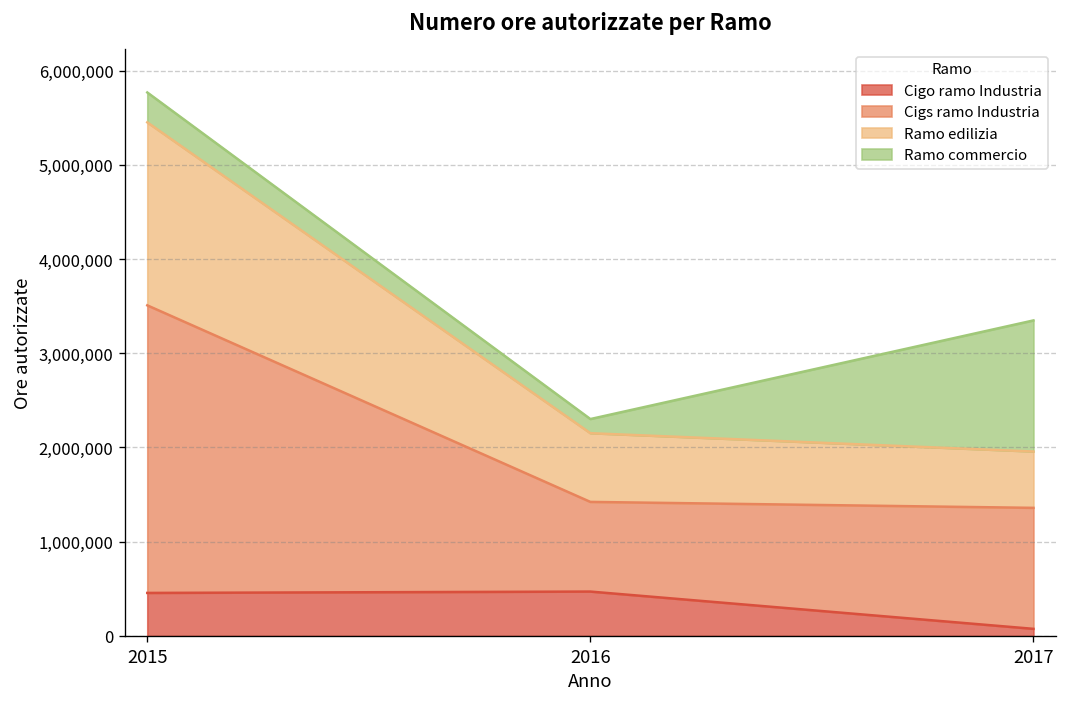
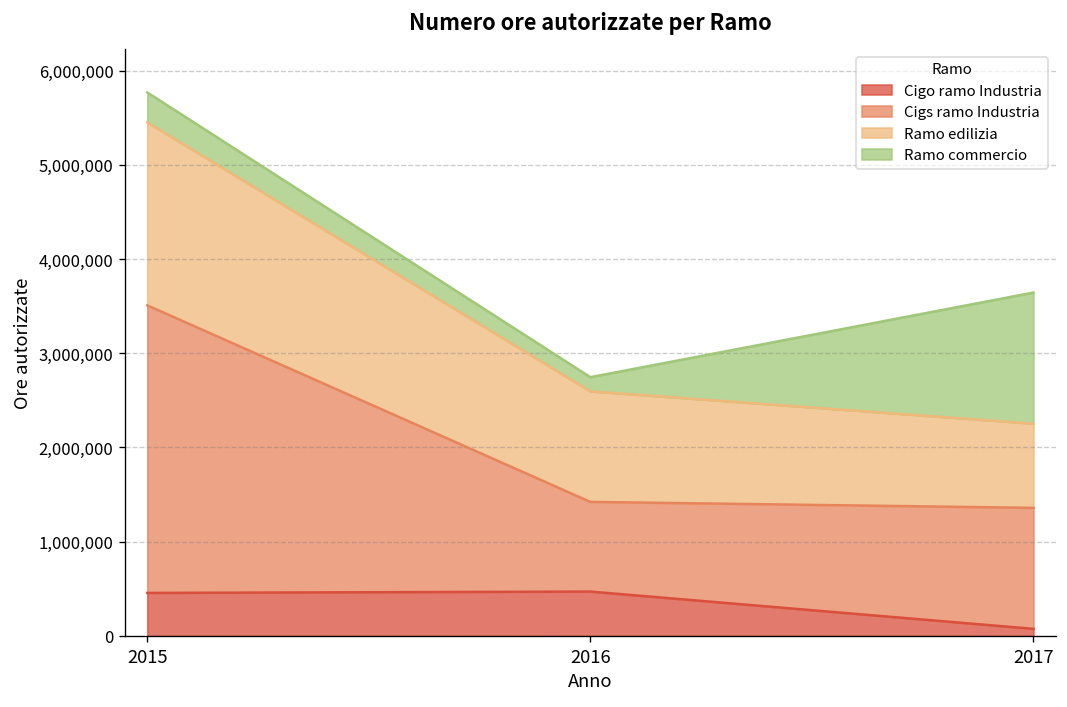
  {
    "Cigo ramo Industria": {
      "2015": "500,000",
      "2016": "500,000",
      "2017": "100,000"
    },
    "Cigs ramo Industria": {
      "2015": "3,100,000",
      "2016": "1,000,000",
      "2017": "1,300,000"
    },
    "Ramo edilizia": {
      "2015": "1,900,000",
-     "2016": "700,000",
-     "2017": "600,000"
+     "2016": "1,200,000",
+     "2017": "900,000"
    },
    "Ramo commercio": {
      "2015": "300,000",
      "2016": "200,000",
      "2017": "1,400,000"
    }
  }
